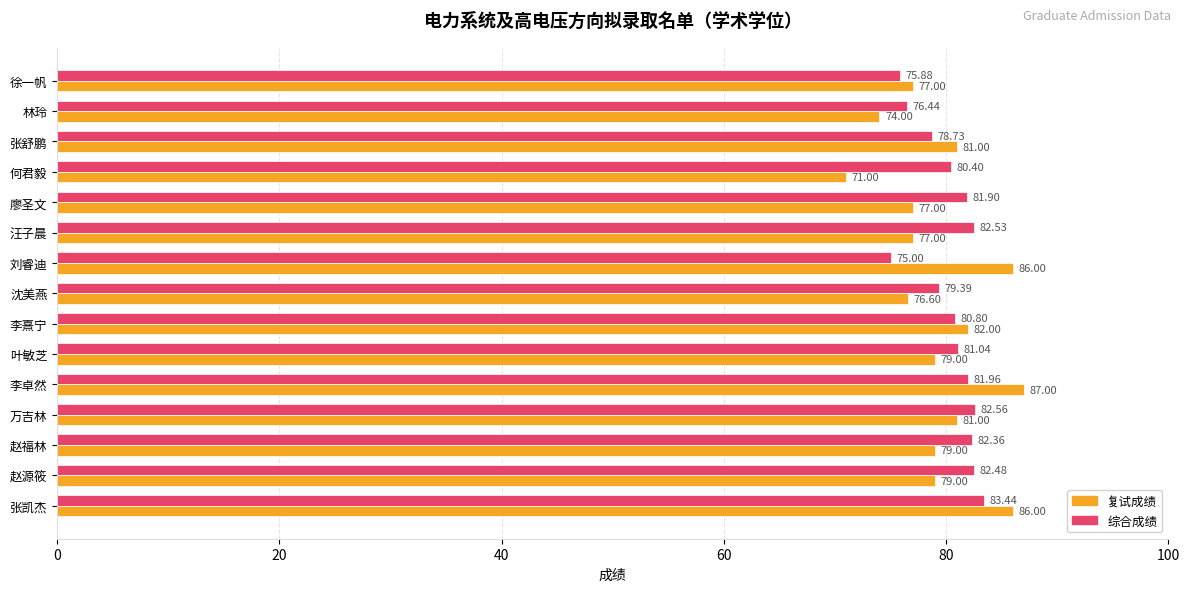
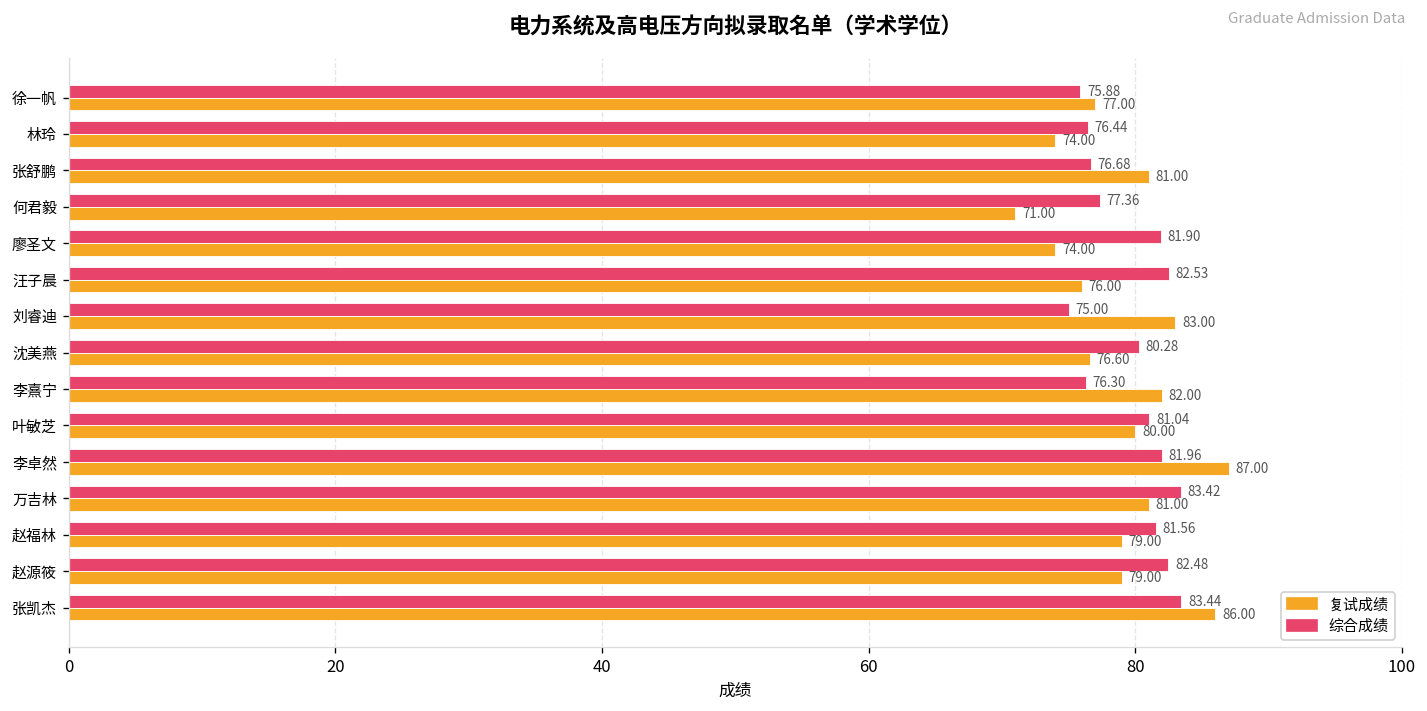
  {
    "综合成绩": {
      "徐一帆": 75.88,
      "林玲": 76.44,
-     "张舒鹏": 78.73,
-     "何君毅": 80.40,
+     "张舒鹏": 76.68,
+     "何君毅": 77.36,
      "廖圣文": 81.90,
      "汪子晨": 82.53,
      "刘睿迪": 75.00,
-     "沈美燕": 79.39,
-     "李熹宁": 80.80,
+     "沈美燕": 80.28,
+     "李熹宁": 76.30,
      "叶敏芝": 81.04,
      "李卓然": 81.96,
-     "万吉林": 82.56,
-     "赵福林": 82.36,
+     "万吉林": 83.42,
+     "赵福林": 81.56,
      "赵源筱": 82.48,
      "张凯杰": 83.44
    },
    "复试成绩": {
      "徐一帆": 77.00,
      "林玲": 74.00,
      "张舒鹏": 81.00,
      "何君毅": 71.00,
-     "廖圣文": 77.00,
-     "汪子晨": 77.00,
-     "刘睿迪": 86.00,
+     "廖圣文": 74.00,
+     "汪子晨": 76.00,
+     "刘睿迪": 83.00,
      "沈美燕": 76.60,
      "李熹宁": 82.00,
-     "叶敏芝": 79.00,
+     "叶敏芝": 80.00,
      "李卓然": 87.00,
      "万吉林": 81.00,
      "赵福林": 79.00,
      "赵源筱": 79.00,
      "张凯杰": 86.00
    }
  }
